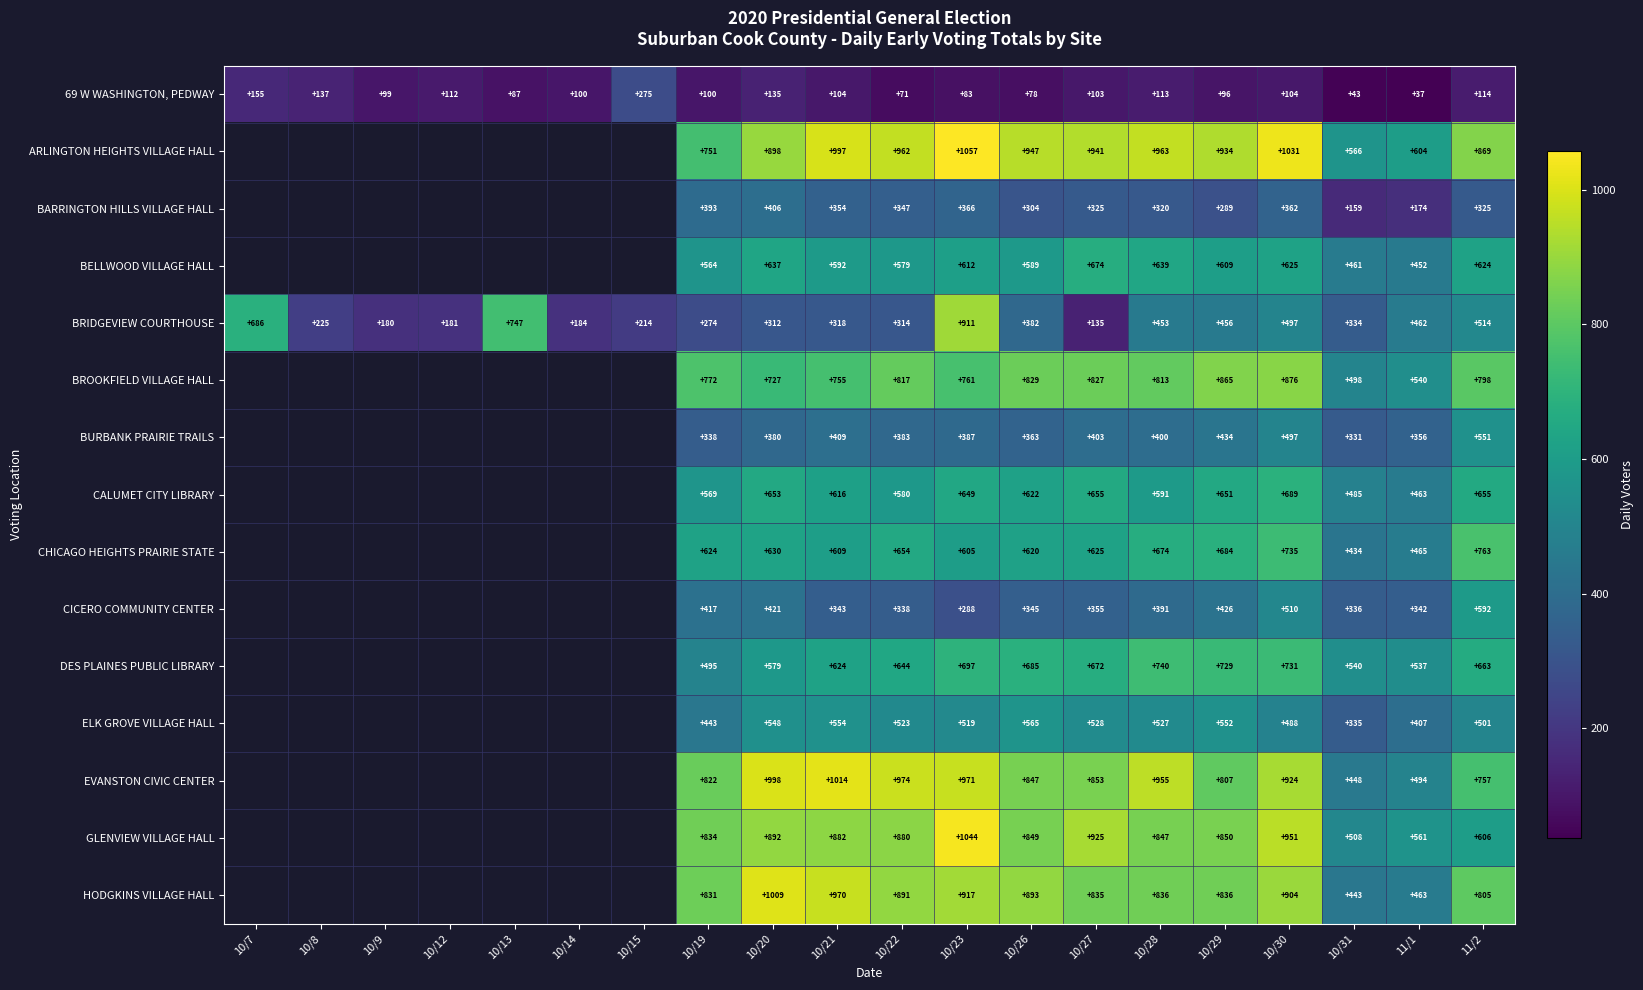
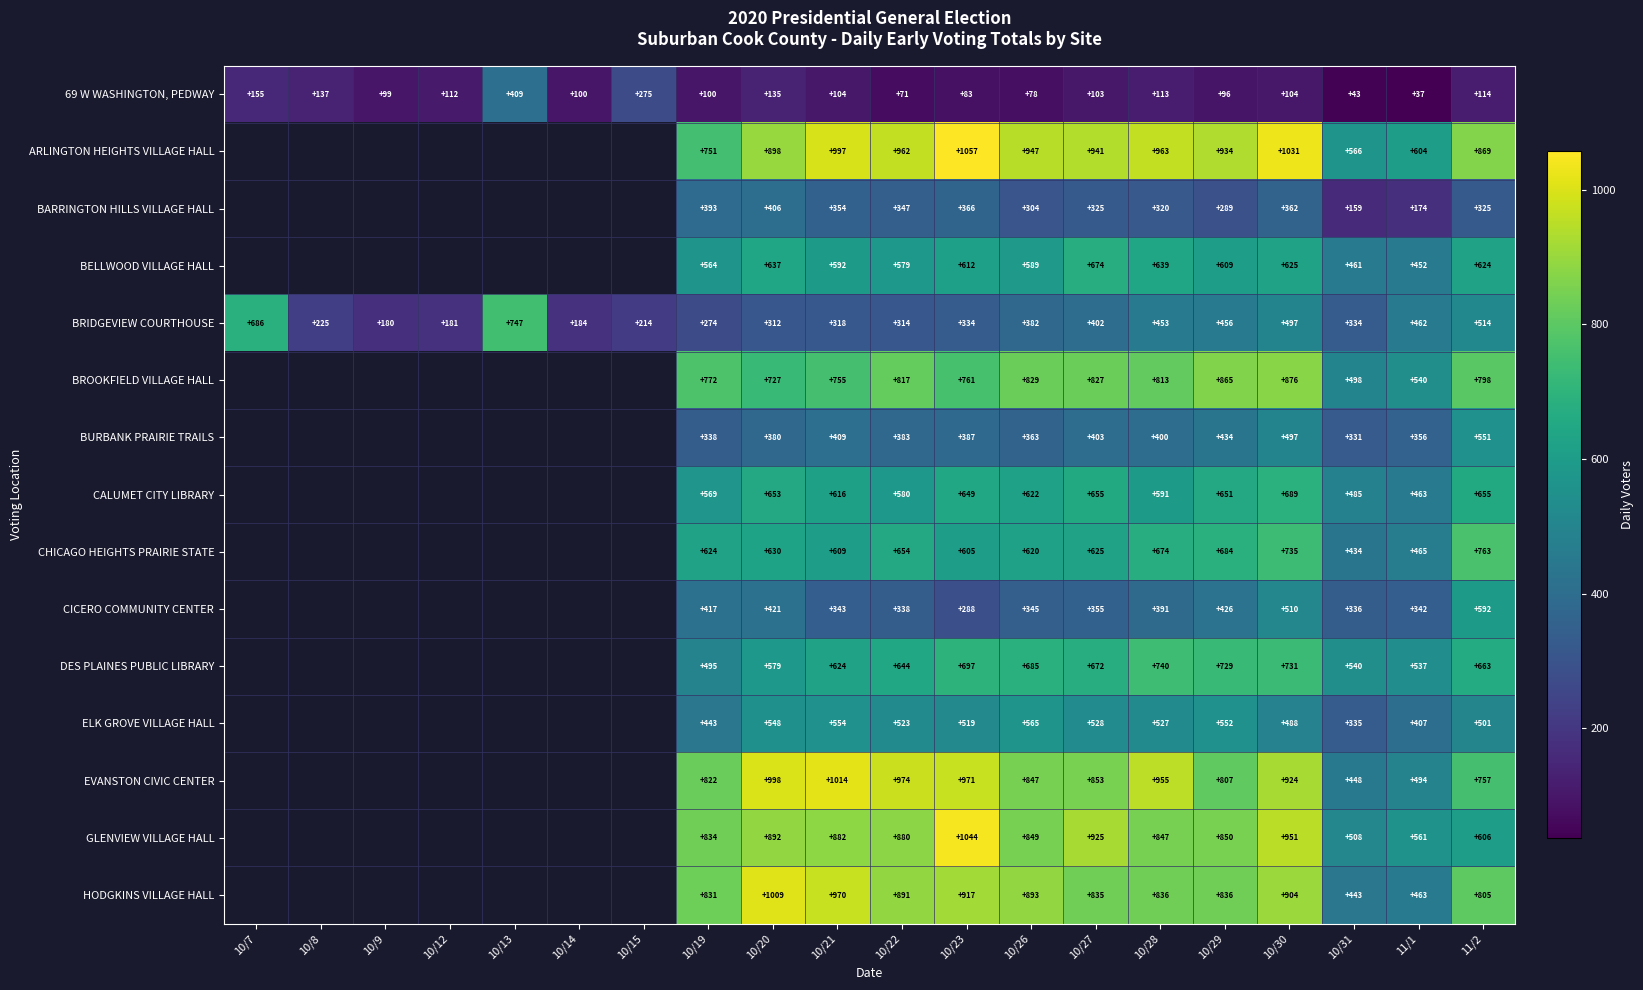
  {
    "69 W WASHINGTON, PEDWAY": {
      "10/7": "+155",
      "10/8": "+137",
      "10/9": "+99",
      "10/12": "+112",
-     "10/13": "+87",
+     "10/13": "+409",
      "10/14": "+100",
      "10/15": "+275",
      "10/19": "+100",
      "10/20": "+135",
      "10/21": "+104",
      "10/22": "+71",
      "10/23": "+83",
      "10/26": "+78",
      "10/27": "+103",
      "10/28": "+113",
      "10/29": "+96",
      "10/30": "+104",
      "10/31": "+43",
      "11/1": "+37",
      "11/2": "+114"
    },
    "BRIDGEVIEW COURTHOUSE": {
      "10/7": "+686",
      "10/8": "+225",
      "10/9": "+180",
      "10/12": "+181",
      "10/13": "+747",
      "10/14": "+184",
      "10/15": "+214",
      "10/19": "+274",
      "10/20": "+312",
      "10/21": "+318",
      "10/22": "+314",
-     "10/23": "+911",
+     "10/23": "+334",
      "10/26": "+382",
-     "10/27": "+135",
+     "10/27": "+402",
      "10/28": "+453",
      "10/29": "+456",
      "10/30": "+497",
      "10/31": "+334",
      "11/1": "+462",
      "11/2": "+514"
    }
  }
